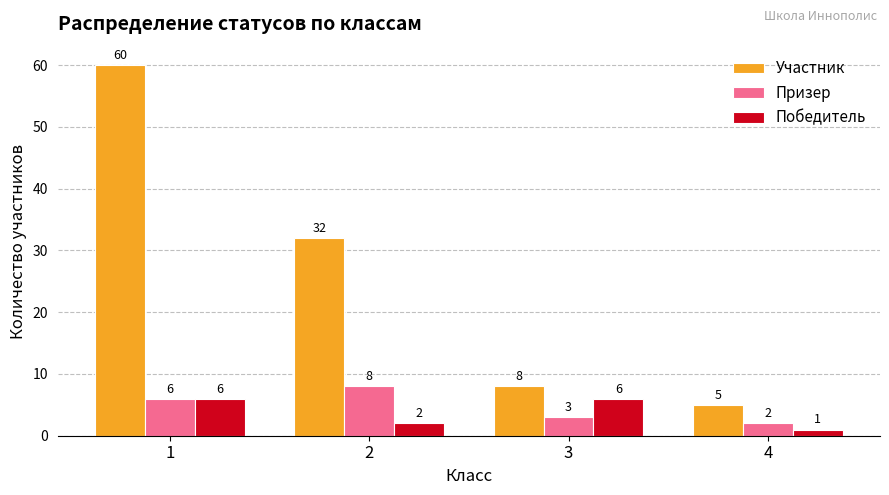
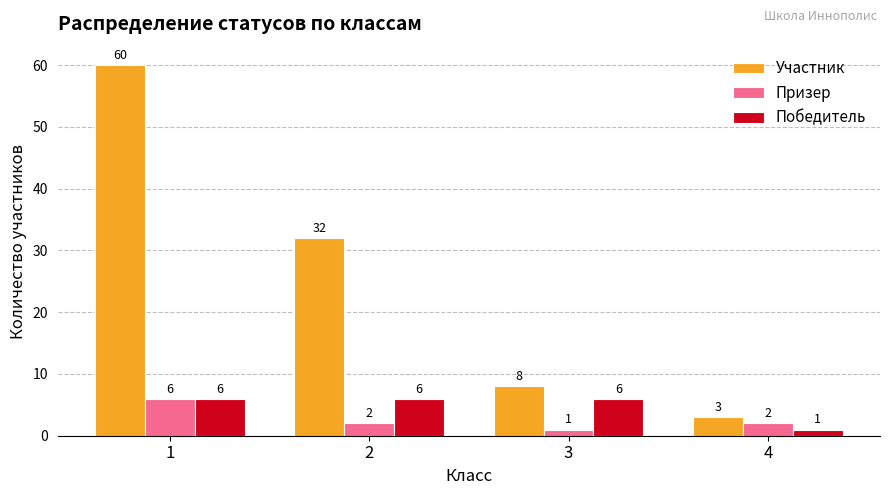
  {
    "Участник": {
      "1": 60,
      "2": 32,
      "3": 8,
-     "4": 5
+     "4": 3
    },
    "Призер": {
      "1": 6,
-     "2": 8,
-     "3": 3,
+     "2": 2,
+     "3": 1,
      "4": 2
    },
    "Победитель": {
      "1": 6,
-     "2": 2,
+     "2": 6,
      "3": 6,
      "4": 1
    }
  }
